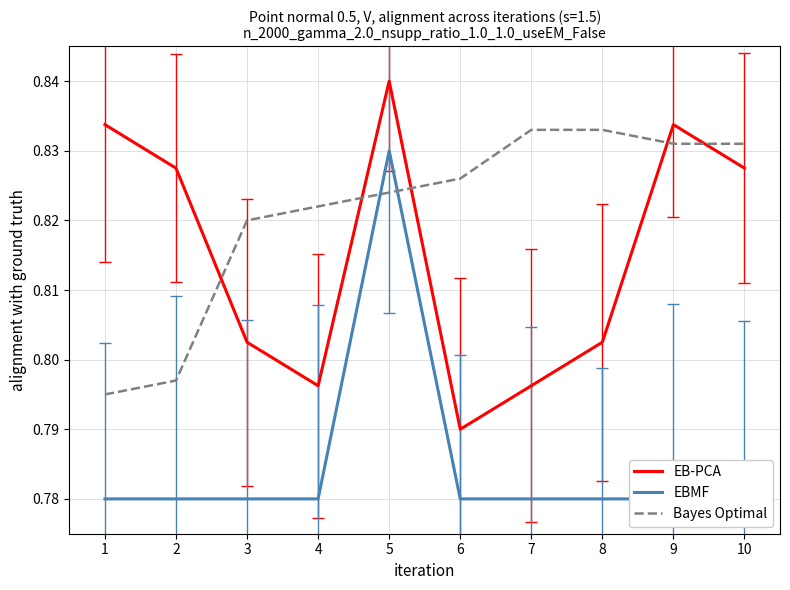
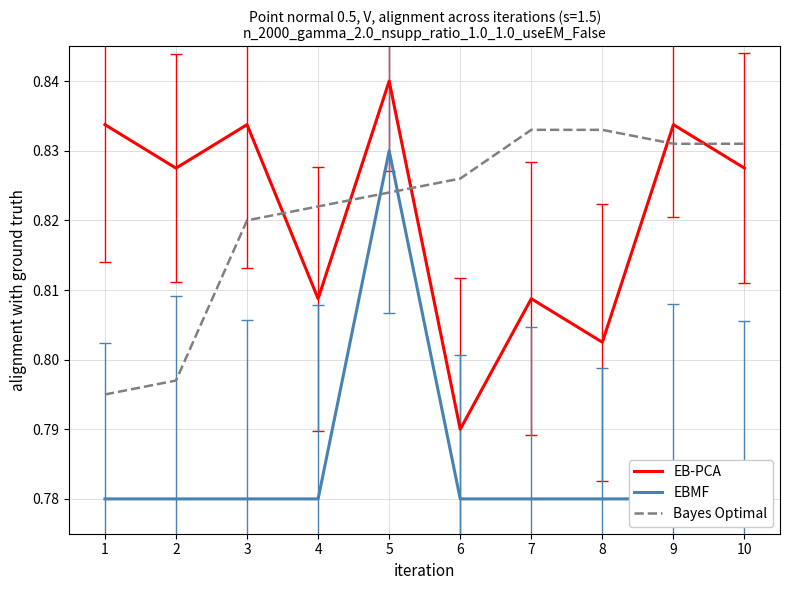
  {
    "EB-PCA": {
      "1": 0.834,
      "2": 0.828,
-     "3": 0.803,
-     "4": 0.796,
+     "3": 0.834,
+     "4": 0.809,
      "5": 0.840,
      "6": 0.790,
-     "7": 0.796,
+     "7": 0.809,
      "8": 0.803,
      "9": 0.834,
      "10": 0.828
    },
    "Bayes Optimal": {
      "1": 0.795,
      "2": 0.797,
      "3": 0.820,
      "4": 0.822,
      "5": 0.824,
      "6": 0.826,
      "7": 0.833,
      "8": 0.833,
      "9": 0.831,
      "10": 0.831
    }
  }
